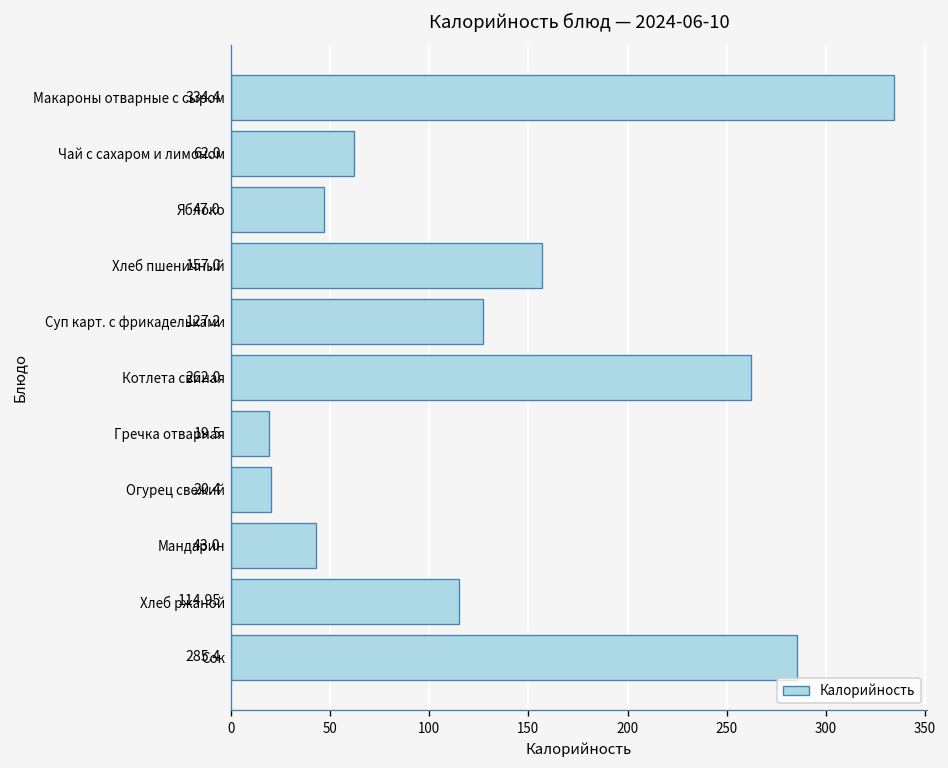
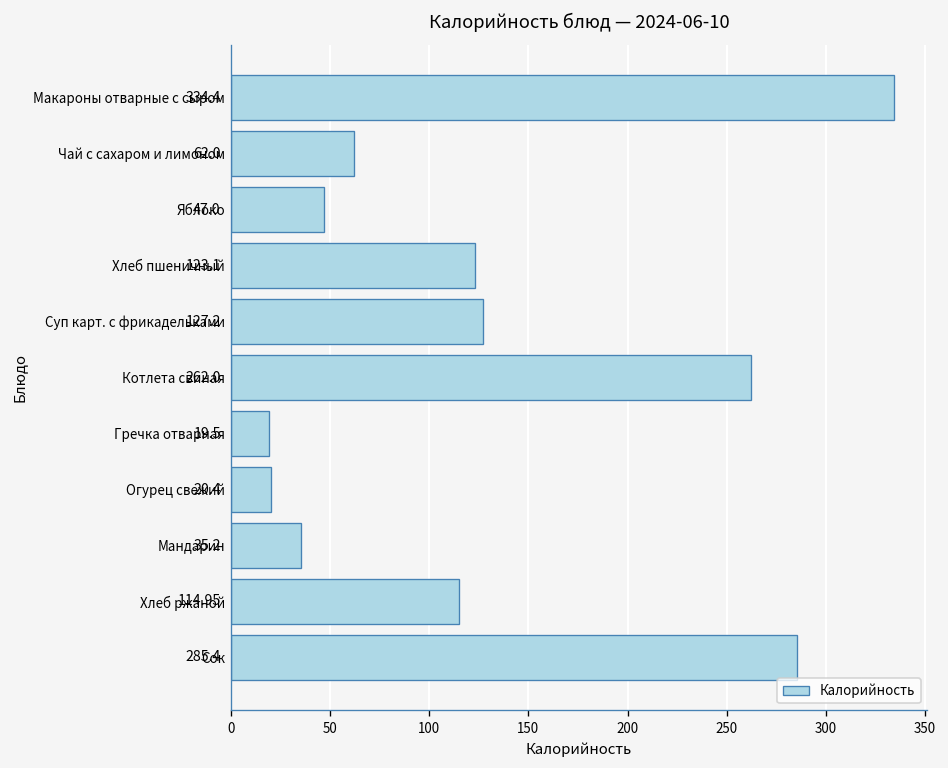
  {
-   "Хлеб пшеничный": 157.0,
-   "Мандарин": 43.0
+   "Хлеб пшеничный": 123.1,
+   "Мандарин": 35.2
  }
